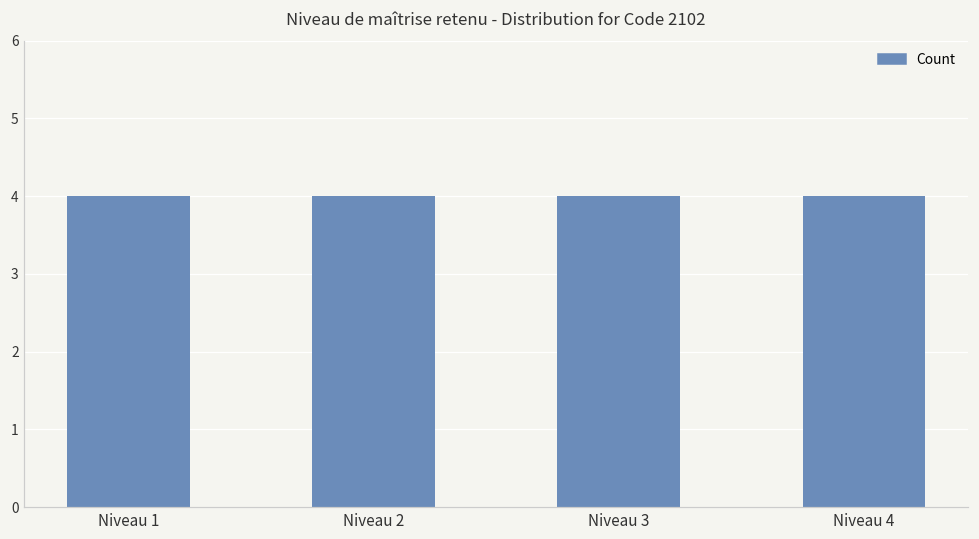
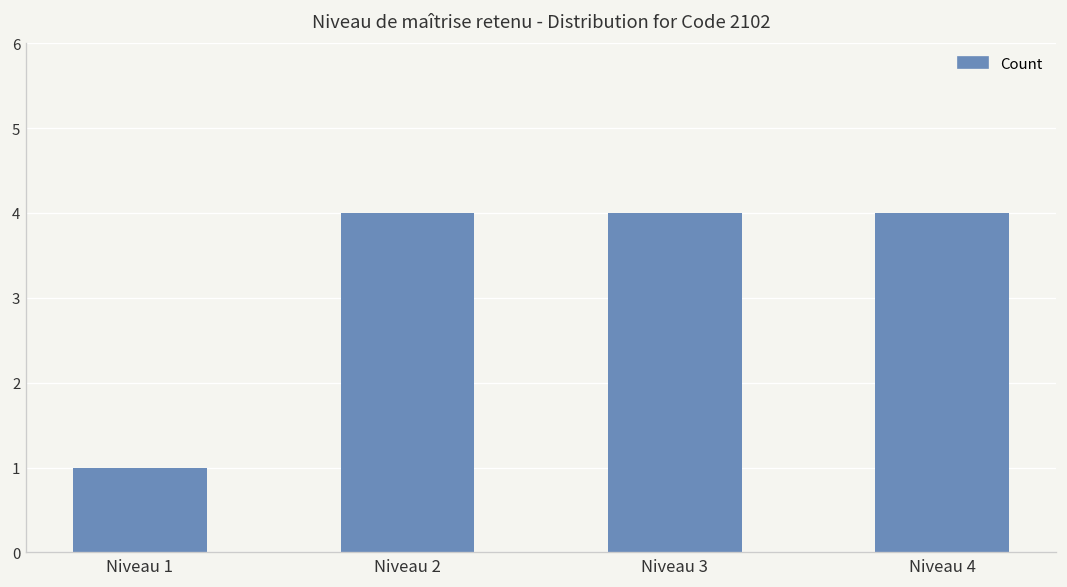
  {
-   "Niveau 1": 4,
+   "Niveau 1": 1,
    "Niveau 2": 4,
    "Niveau 3": 4,
    "Niveau 4": 4
  }
